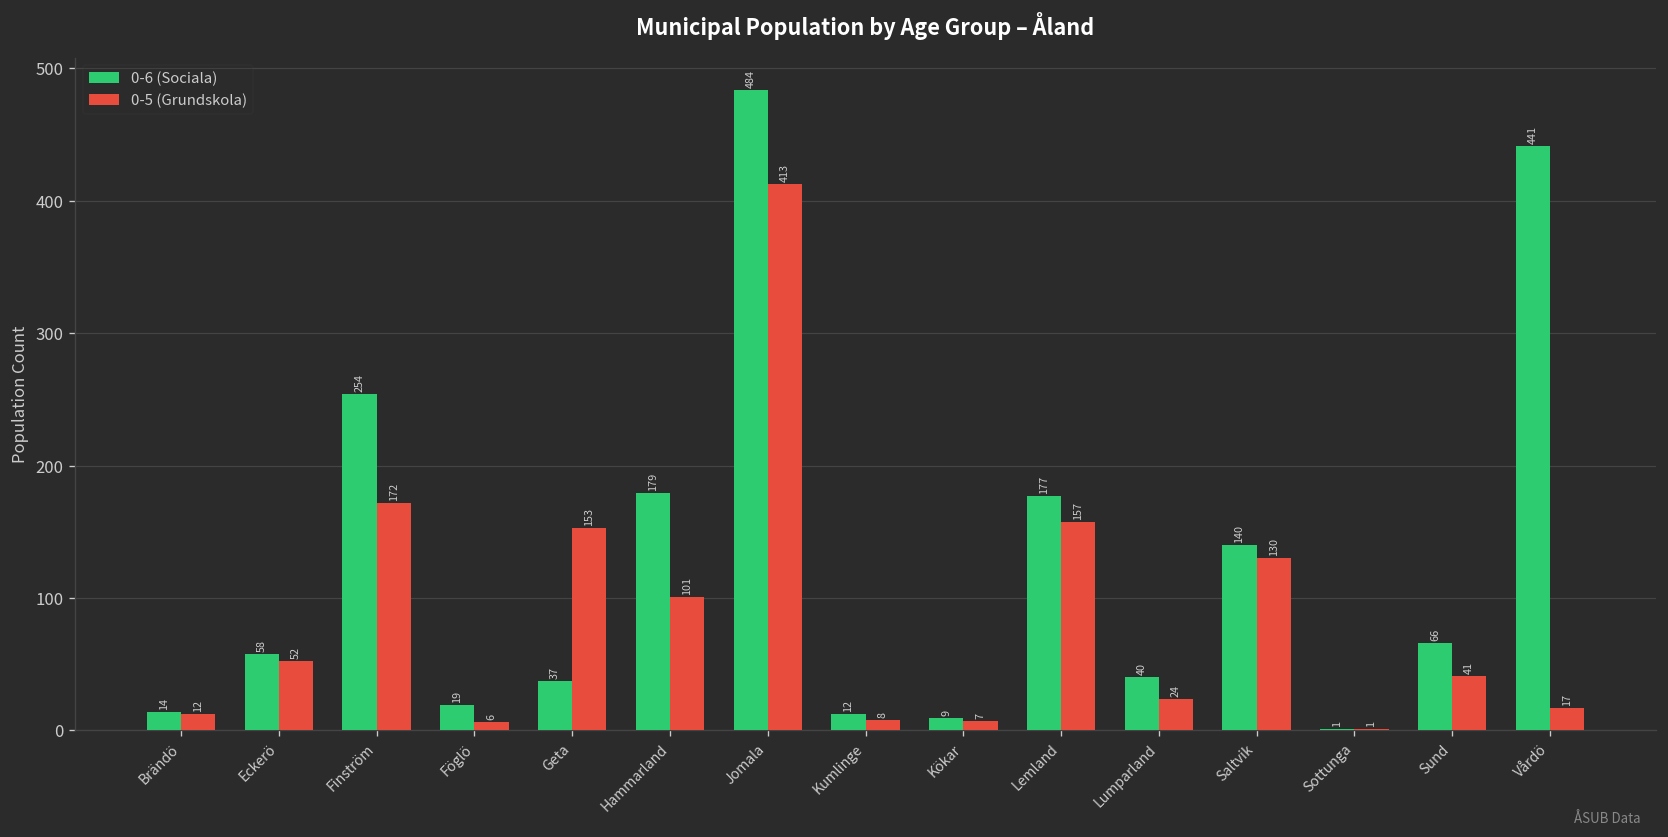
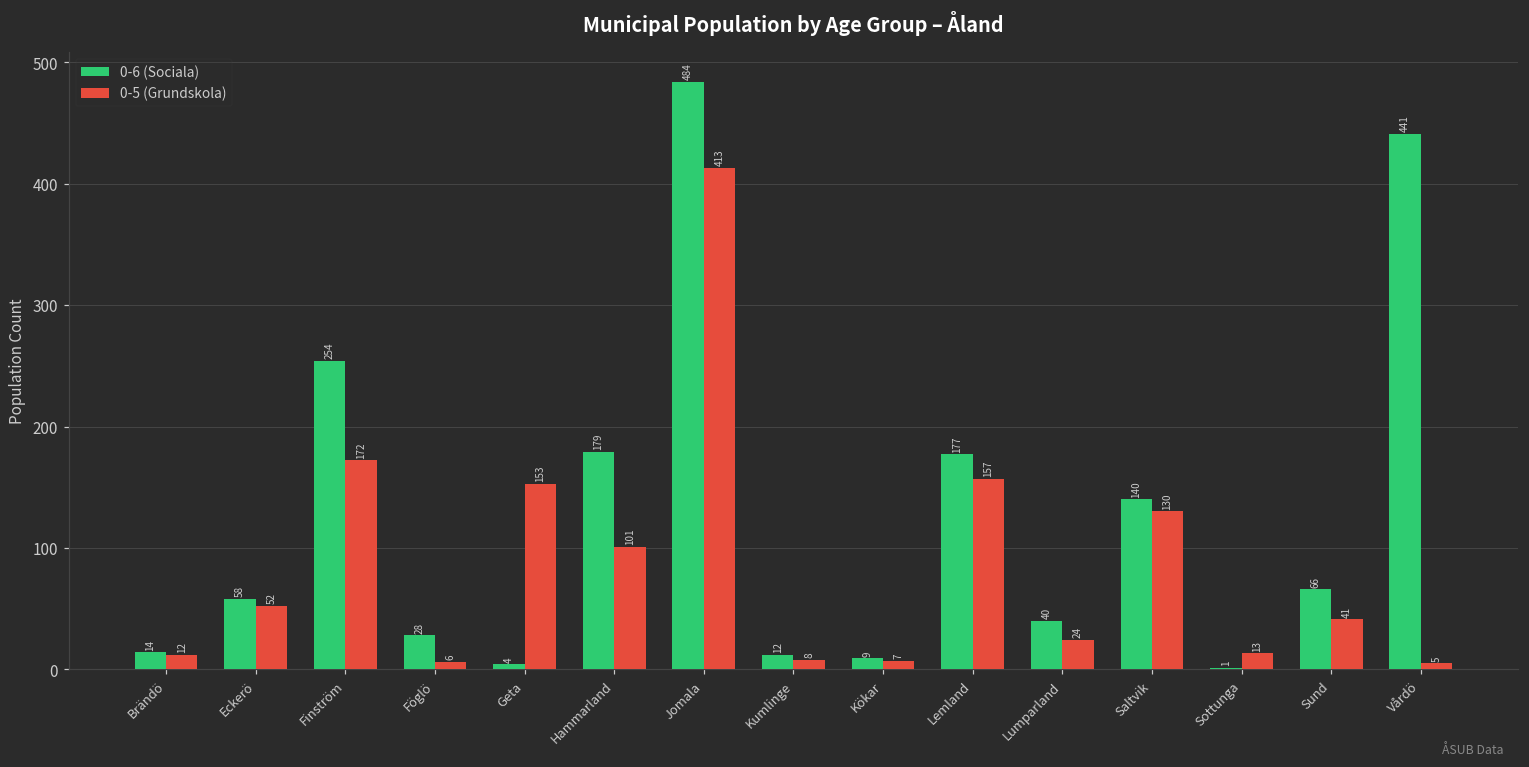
  {
    "0-6 (Sociala)": {
      "Brändö": 14,
      "Eckerö": 58,
      "Finström": 254,
-     "Föglö": 19,
-     "Geta": 37,
+     "Föglö": 28,
+     "Geta": 4,
      "Hammarland": 179,
      "Jomala": 484,
      "Kumlinge": 12,
      "Kökar": 9,
      "Lemland": 177,
      "Lumparland": 40,
      "Saltvik": 140,
      "Sottunga": 1,
      "Sund": 66,
      "Vårdö": 441
    },
    "0-5 (Grundskola)": {
      "Brändö": 12,
      "Eckerö": 52,
      "Finström": 172,
      "Föglö": 6,
      "Geta": 153,
      "Hammarland": 101,
      "Jomala": 413,
      "Kumlinge": 8,
      "Kökar": 7,
      "Lemland": 157,
      "Lumparland": 24,
      "Saltvik": 130,
-     "Sottunga": 1,
+     "Sottunga": 13,
      "Sund": 41,
-     "Vårdö": 17
+     "Vårdö": 5
    }
  }
